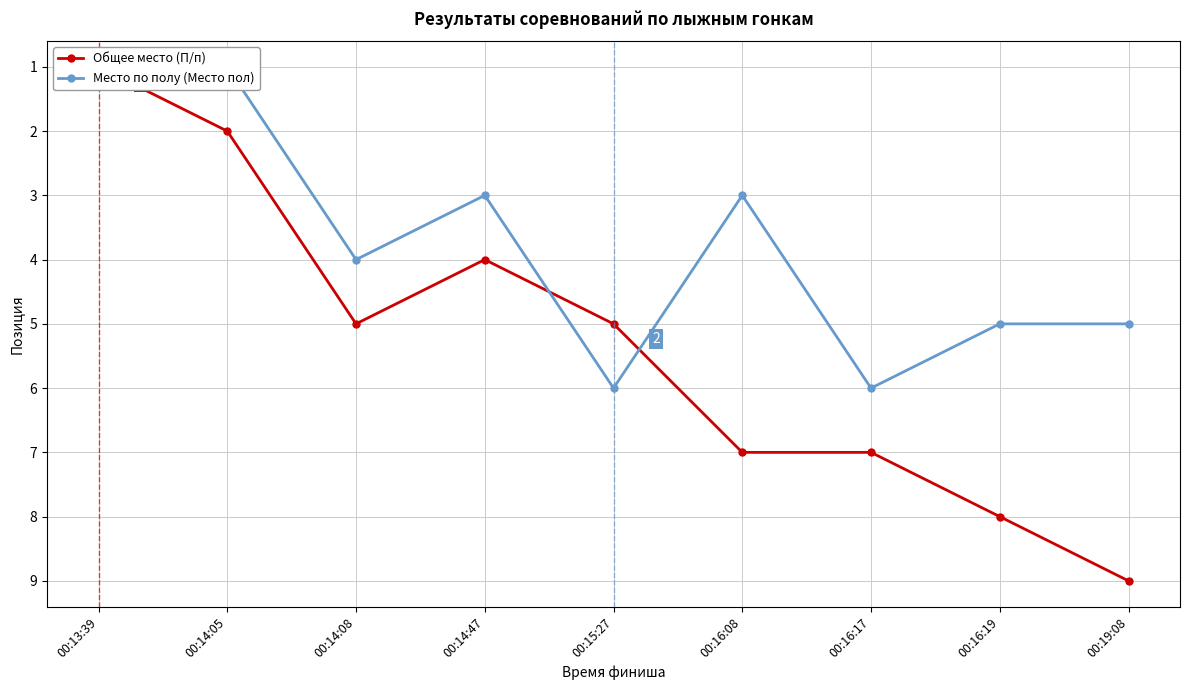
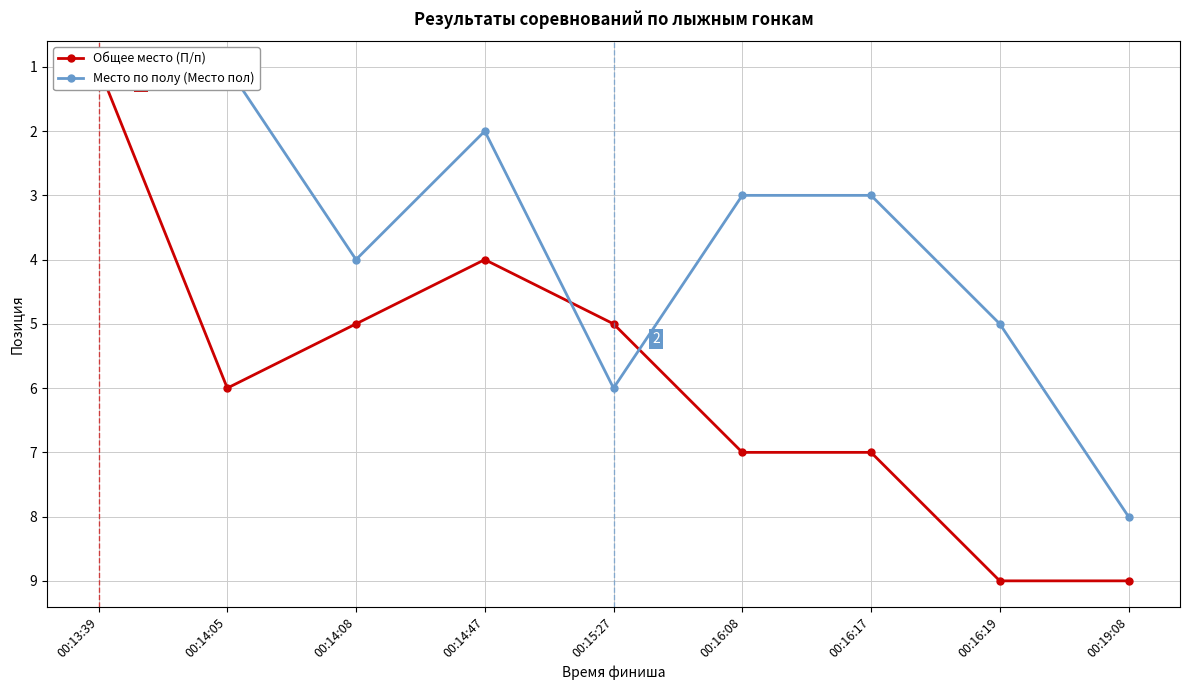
  {
    "Общее место (П/п)": {
-     "00:14:05": 2,
+     "00:14:05": 6,
      "00:14:08": 5,
      "00:14:47": 4,
      "00:15:27": 5,
      "00:16:08": 7,
      "00:16:17": 7,
-     "00:16:19": 8,
+     "00:16:19": 9,
      "00:19:08": 9
    },
    "Место по полу (Место пол)": {
      "00:14:08": 4,
-     "00:14:47": 3,
+     "00:14:47": 2,
      "00:15:27": 6,
      "00:16:08": 3,
-     "00:16:17": 6,
+     "00:16:17": 3,
      "00:16:19": 5,
-     "00:19:08": 5
+     "00:19:08": 8
    }
  }
